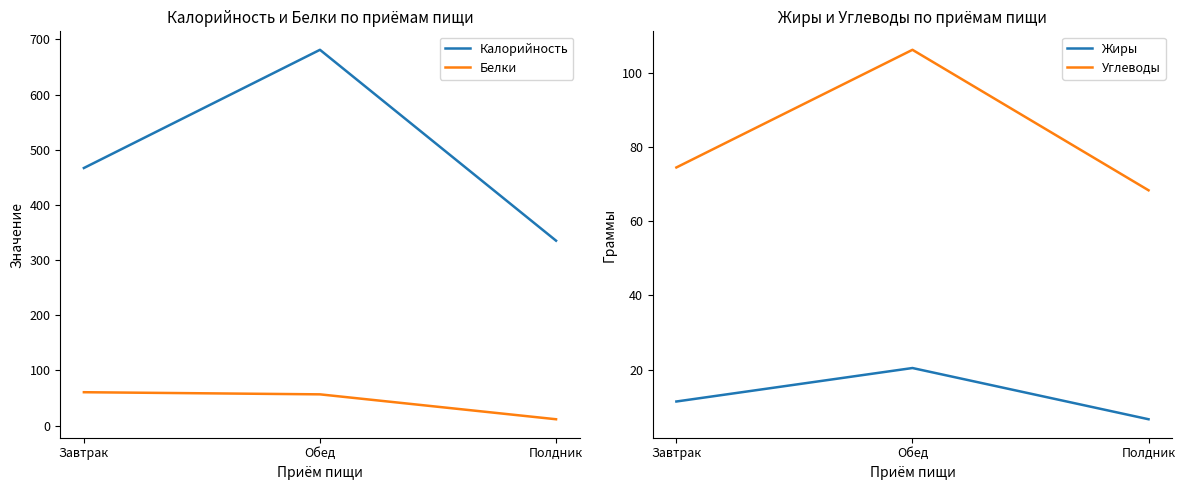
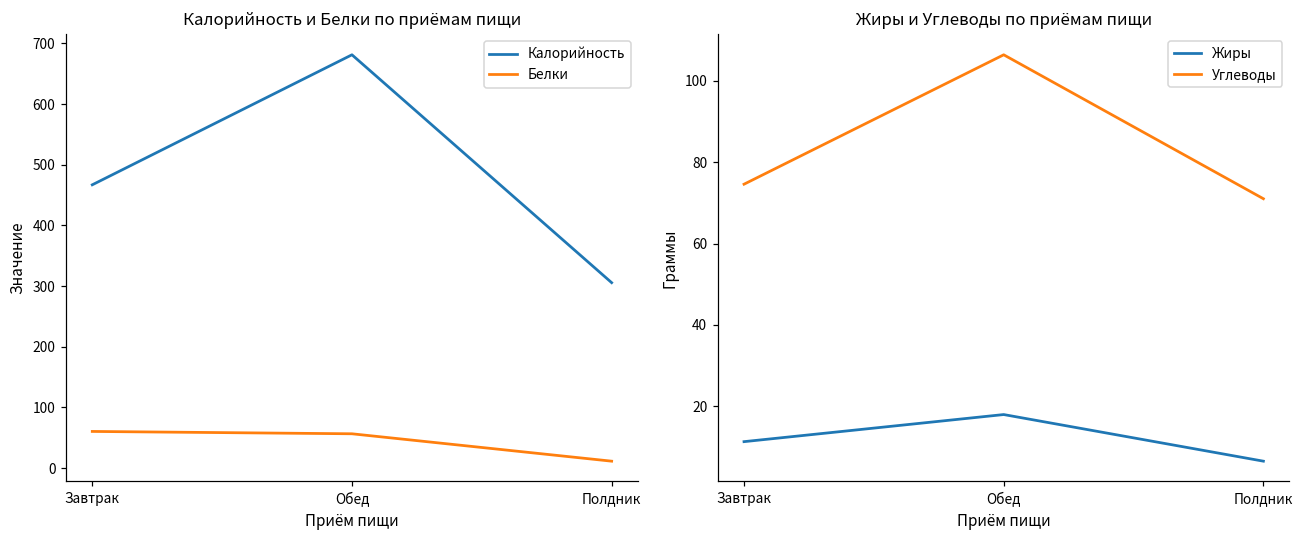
  {
    "Калорийность и Белки по приёмам пищи": {
      "Калорийность": {
        "Завтрак": 470,
        "Обед": 680,
-       "Полдник": 340
+       "Полдник": 310
      },
      "Белки": {
        "Завтрак": 60,
        "Обед": 60,
        "Полдник": 10
      }
    },
    "Жиры и Углеводы по приёмам пищи": {
      "Жиры": {
        "Завтрак": 11,
-       "Обед": 20,
+       "Обед": 18,
        "Полдник": 7
      },
      "Углеводы": {
        "Завтрак": 75,
        "Обед": 106,
-       "Полдник": 68
+       "Полдник": 71
      }
    }
  }
